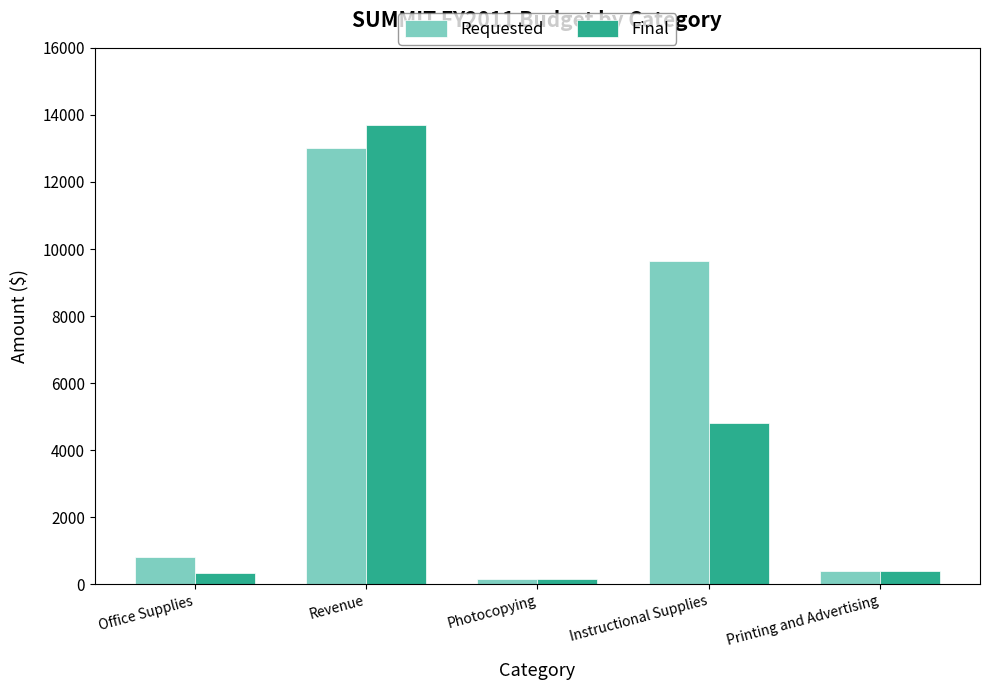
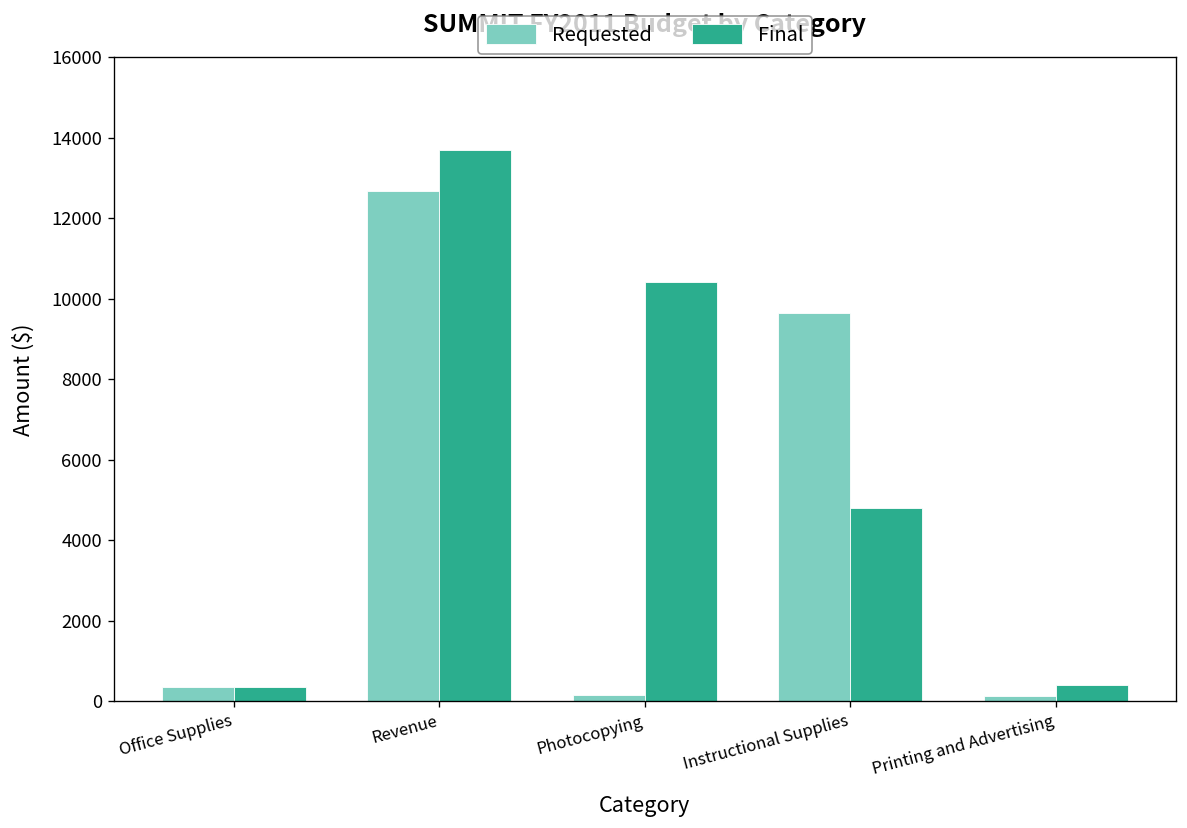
  {
    "Requested": {
-     "Office Supplies": 800,
-     "Revenue": 13000,
+     "Office Supplies": 400,
+     "Revenue": 12700,
      "Photocopying": 200,
      "Instructional Supplies": 9700,
-     "Printing and Advertising": 400
+     "Printing and Advertising": 100
    },
    "Final": {
      "Office Supplies": 400,
      "Revenue": 13700,
-     "Photocopying": 200,
+     "Photocopying": 10400,
      "Instructional Supplies": 4800,
      "Printing and Advertising": 400
    }
  }
